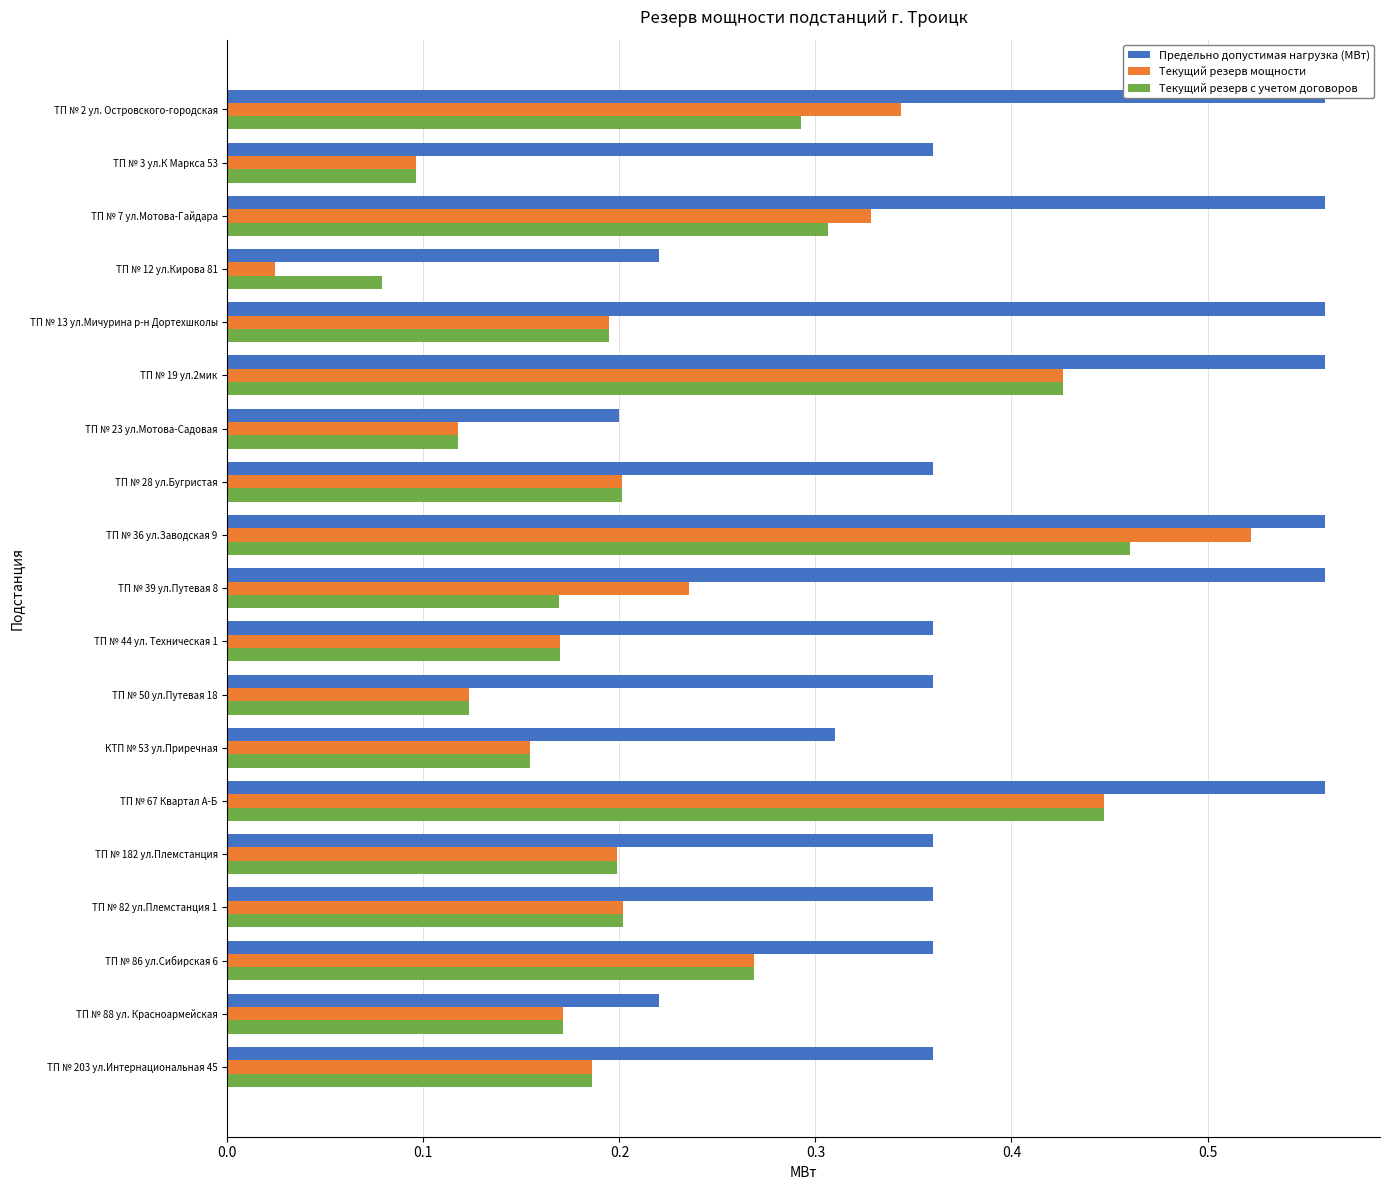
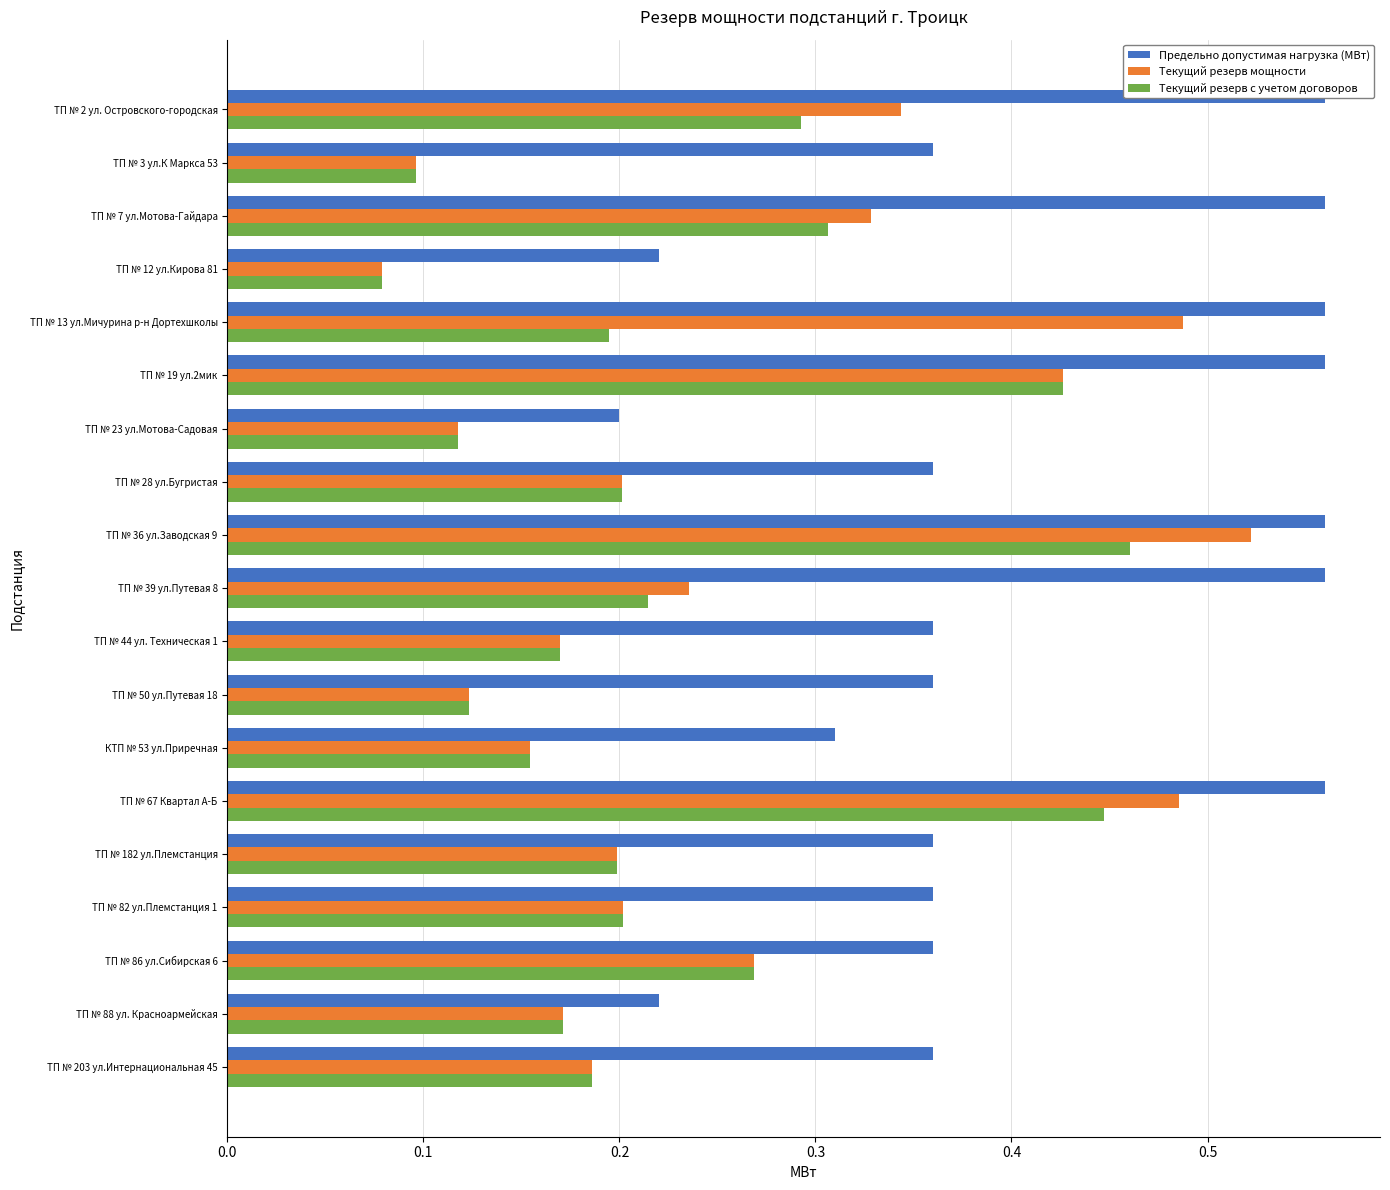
  {
    "Предельно допустимая нагрузка (МВт)": {
      "ТП № 3 ул.К Маркса 53": 0.360,
      "ТП № 7 ул.Мотова-Гайдара": 0.560,
      "ТП № 12 ул.Кирова 81": 0.220,
      "ТП № 13 ул.Мичурина р-н Дортехшколы": 0.560,
      "ТП № 19 ул.2мик": 0.560,
      "ТП № 23 ул.Мотова-Садовая": 0.200,
      "ТП № 28 ул.Бугристая": 0.360,
      "ТП № 36 ул.Заводская 9": 0.560,
      "ТП № 39 ул.Путевая 8": 0.560,
      "ТП № 44 ул. Техническая 1": 0.360,
      "ТП № 50 ул.Путевая 18": 0.360,
      "КТП № 53 ул.Приречная": 0.310,
      "ТП № 67 Квартал А-Б": 0.560,
      "ТП № 182 ул.Племстанция": 0.360,
      "ТП № 82 ул.Племстанция 1": 0.360,
      "ТП № 86 ул.Сибирская 6": 0.360,
      "ТП № 88 ул. Красноармейская": 0.220,
      "ТП № 203 ул.Интернациональная 45": 0.360
    },
    "Текущий резерв мощности": {
      "ТП № 2 ул. Островского-городская": 0.343,
      "ТП № 3 ул.К Маркса 53": 0.096,
      "ТП № 7 ул.Мотова-Гайдара": 0.328,
-     "ТП № 12 ул.Кирова 81": 0.024,
-     "ТП № 13 ул.Мичурина р-н Дортехшколы": 0.195,
+     "ТП № 12 ул.Кирова 81": 0.079,
+     "ТП № 13 ул.Мичурина р-н Дортехшколы": 0.488,
      "ТП № 19 ул.2мик": 0.426,
      "ТП № 23 ул.Мотова-Садовая": 0.118,
      "ТП № 28 ул.Бугристая": 0.201,
      "ТП № 36 ул.Заводская 9": 0.522,
      "ТП № 39 ул.Путевая 8": 0.236,
      "ТП № 44 ул. Техническая 1": 0.170,
      "ТП № 50 ул.Путевая 18": 0.123,
      "КТП № 53 ул.Приречная": 0.154,
-     "ТП № 67 Квартал А-Б": 0.447,
+     "ТП № 67 Квартал А-Б": 0.485,
      "ТП № 182 ул.Племстанция": 0.199,
      "ТП № 82 ул.Племстанция 1": 0.202,
      "ТП № 86 ул.Сибирская 6": 0.269,
      "ТП № 88 ул. Красноармейская": 0.171,
      "ТП № 203 ул.Интернациональная 45": 0.186
    },
    "Текущий резерв с учетом договоров": {
      "ТП № 2 ул. Островского-городская": 0.292,
      "ТП № 3 ул.К Маркса 53": 0.096,
      "ТП № 7 ул.Мотова-Гайдара": 0.306,
      "ТП № 12 ул.Кирова 81": 0.079,
      "ТП № 13 ул.Мичурина р-н Дортехшколы": 0.195,
      "ТП № 19 ул.2мик": 0.426,
      "ТП № 23 ул.Мотова-Садовая": 0.118,
      "ТП № 28 ул.Бугристая": 0.201,
      "ТП № 36 ул.Заводская 9": 0.461,
-     "ТП № 39 ул.Путевая 8": 0.169,
+     "ТП № 39 ул.Путевая 8": 0.215,
      "ТП № 44 ул. Техническая 1": 0.170,
      "ТП № 50 ул.Путевая 18": 0.123,
      "КТП № 53 ул.Приречная": 0.154,
      "ТП № 67 Квартал А-Б": 0.447,
      "ТП № 182 ул.Племстанция": 0.199,
      "ТП № 82 ул.Племстанция 1": 0.202,
      "ТП № 86 ул.Сибирская 6": 0.269,
      "ТП № 88 ул. Красноармейская": 0.171,
      "ТП № 203 ул.Интернациональная 45": 0.186
    }
  }
